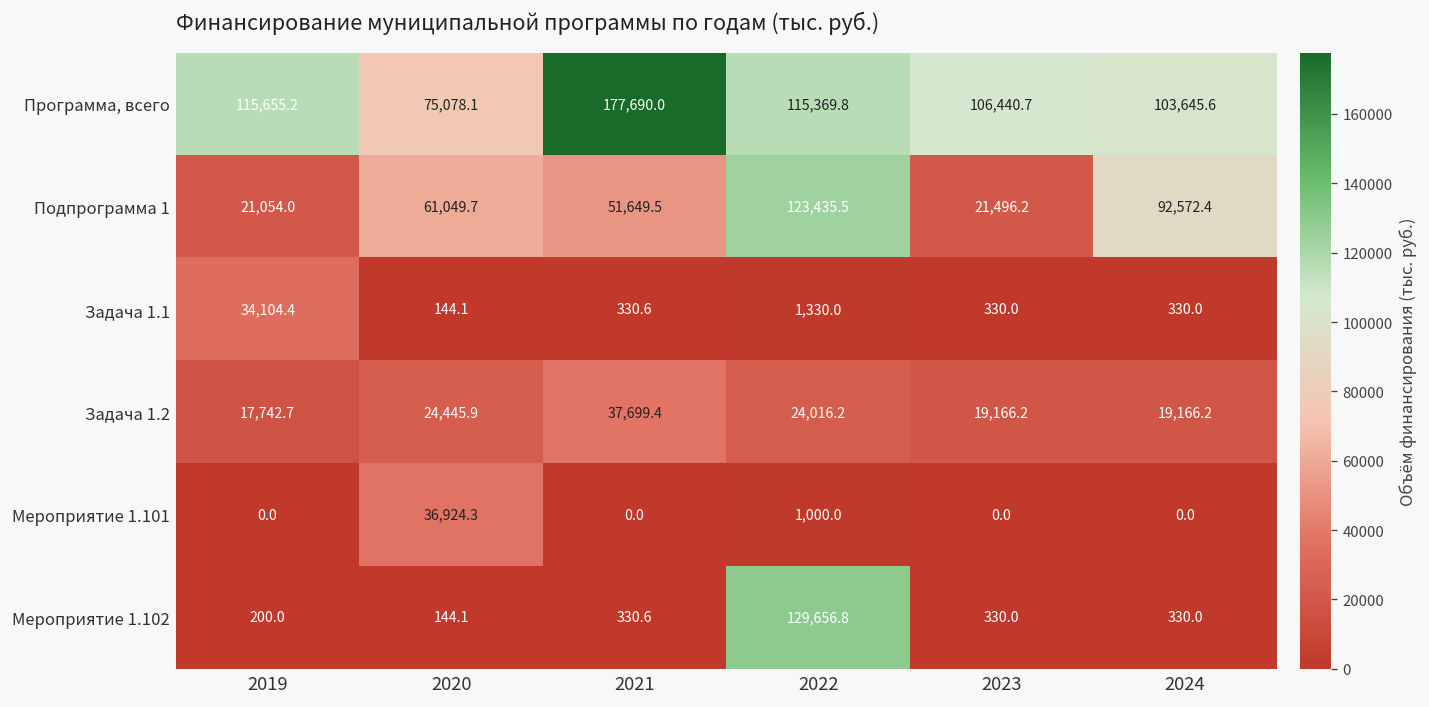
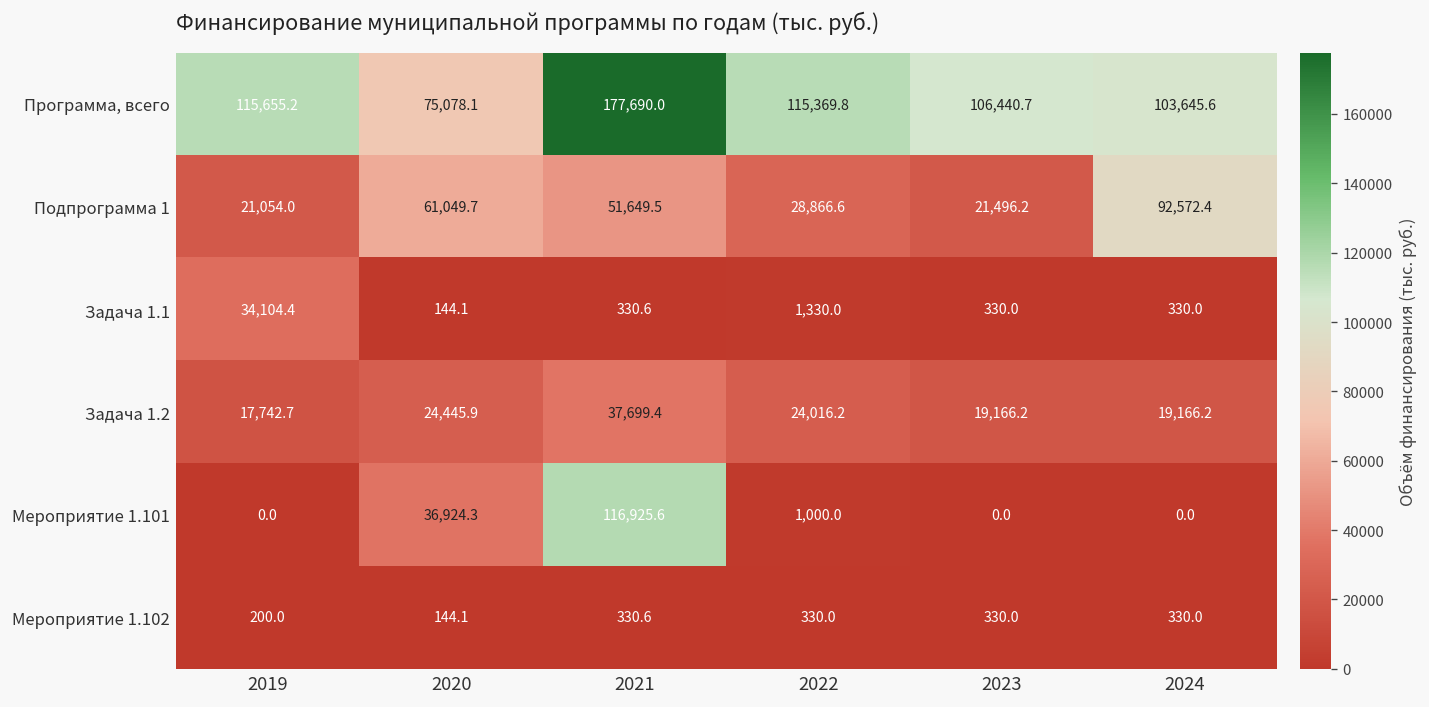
  {
    "Программа, всего": {
      "2019": "115,655.2",
      "2020": "75,078.1",
      "2021": "177,690.0",
      "2022": "115,369.8",
      "2023": "106,440.7",
      "2024": "103,645.6"
    },
    "Подпрограмма 1": {
      "2019": "21,054.0",
      "2020": "61,049.7",
      "2021": "51,649.5",
-     "2022": "123,435.5",
+     "2022": "28,866.6",
      "2023": "21,496.2",
      "2024": "92,572.4"
    },
    "Задача 1.1": {
      "2019": "34,104.4",
      "2020": "144.1",
      "2021": "330.6",
      "2022": "1,330.0",
      "2023": "330.0",
      "2024": "330.0"
    },
    "Задача 1.2": {
      "2019": "17,742.7",
      "2020": "24,445.9",
      "2021": "37,699.4",
      "2022": "24,016.2",
      "2023": "19,166.2",
      "2024": "19,166.2"
    },
    "Мероприятие 1.101": {
      "2019": "0.0",
      "2020": "36,924.3",
-     "2021": "0.0",
+     "2021": "116,925.6",
      "2022": "1,000.0",
      "2023": "0.0",
      "2024": "0.0"
    },
    "Мероприятие 1.102": {
      "2019": "200.0",
      "2020": "144.1",
      "2021": "330.6",
-     "2022": "129,656.8",
+     "2022": "330.0",
      "2023": "330.0",
      "2024": "330.0"
    }
  }
